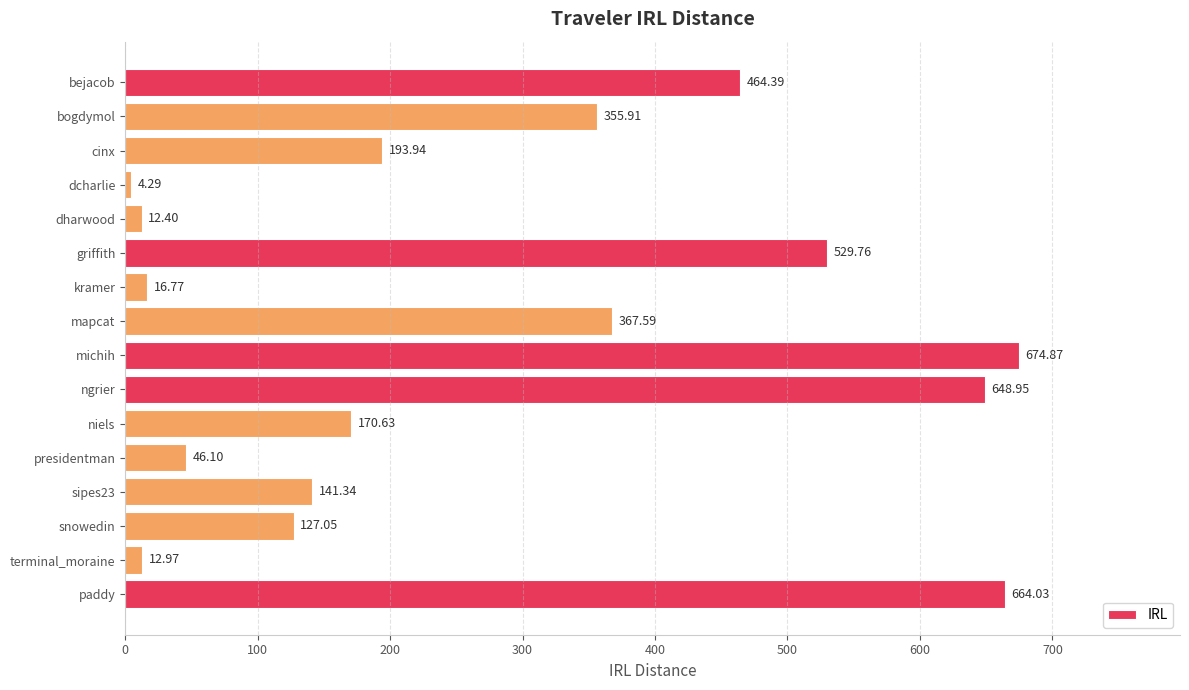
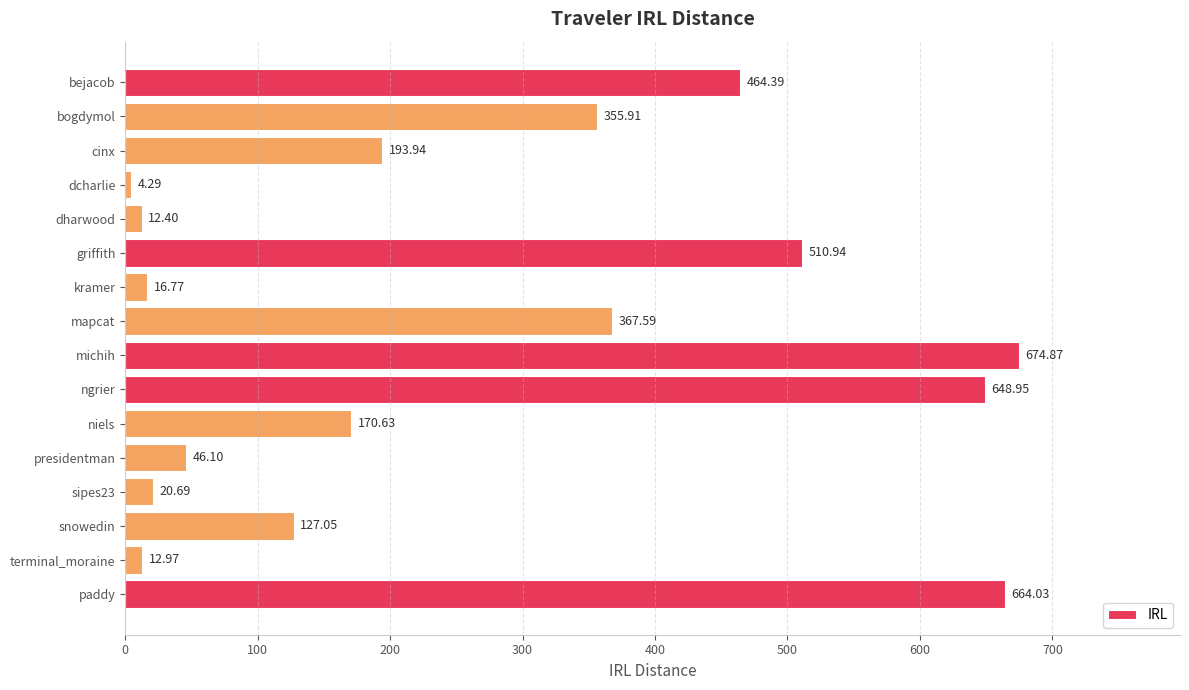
  {
    "bejacob": 464.39,
    "bogdymol": 355.91,
    "cinx": 193.94,
    "dcharlie": 4.29,
    "dharwood": 12.40,
-   "griffith": 529.76,
+   "griffith": 510.94,
    "kramer": 16.77,
    "mapcat": 367.59,
    "michih": 674.87,
    "ngrier": 648.95,
    "niels": 170.63,
    "presidentman": 46.10,
-   "sipes23": 141.34,
+   "sipes23": 20.69,
    "snowedin": 127.05,
    "terminal_moraine": 12.97,
    "paddy": 664.03
  }
